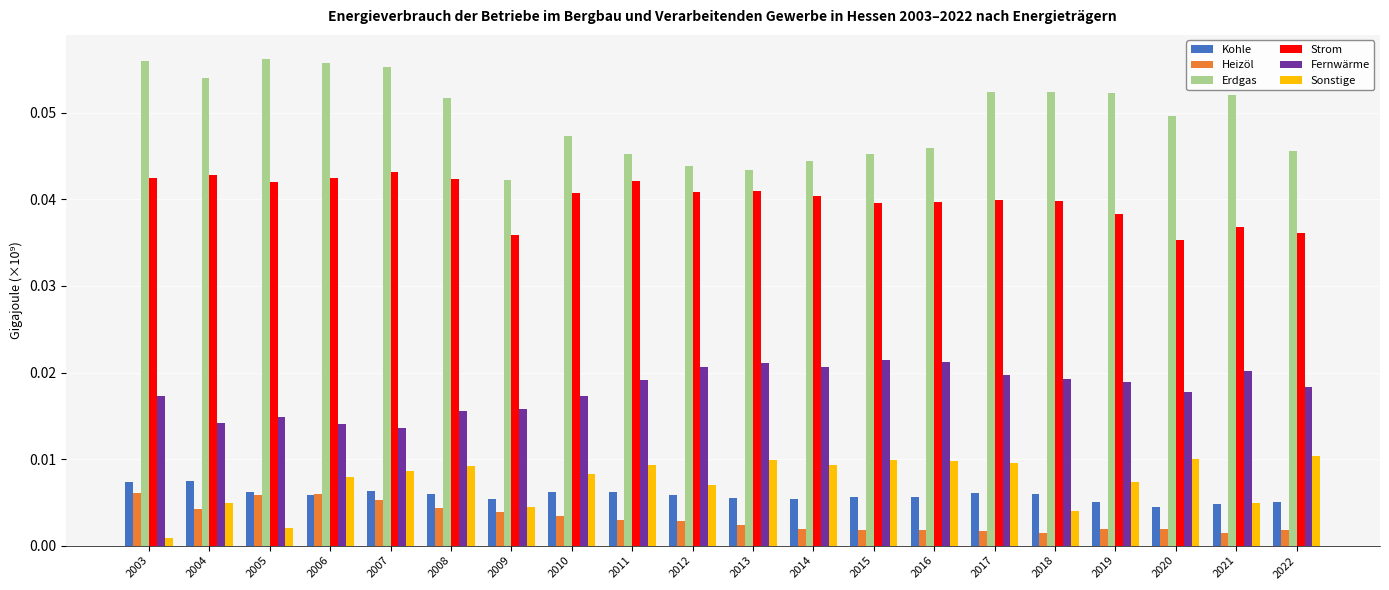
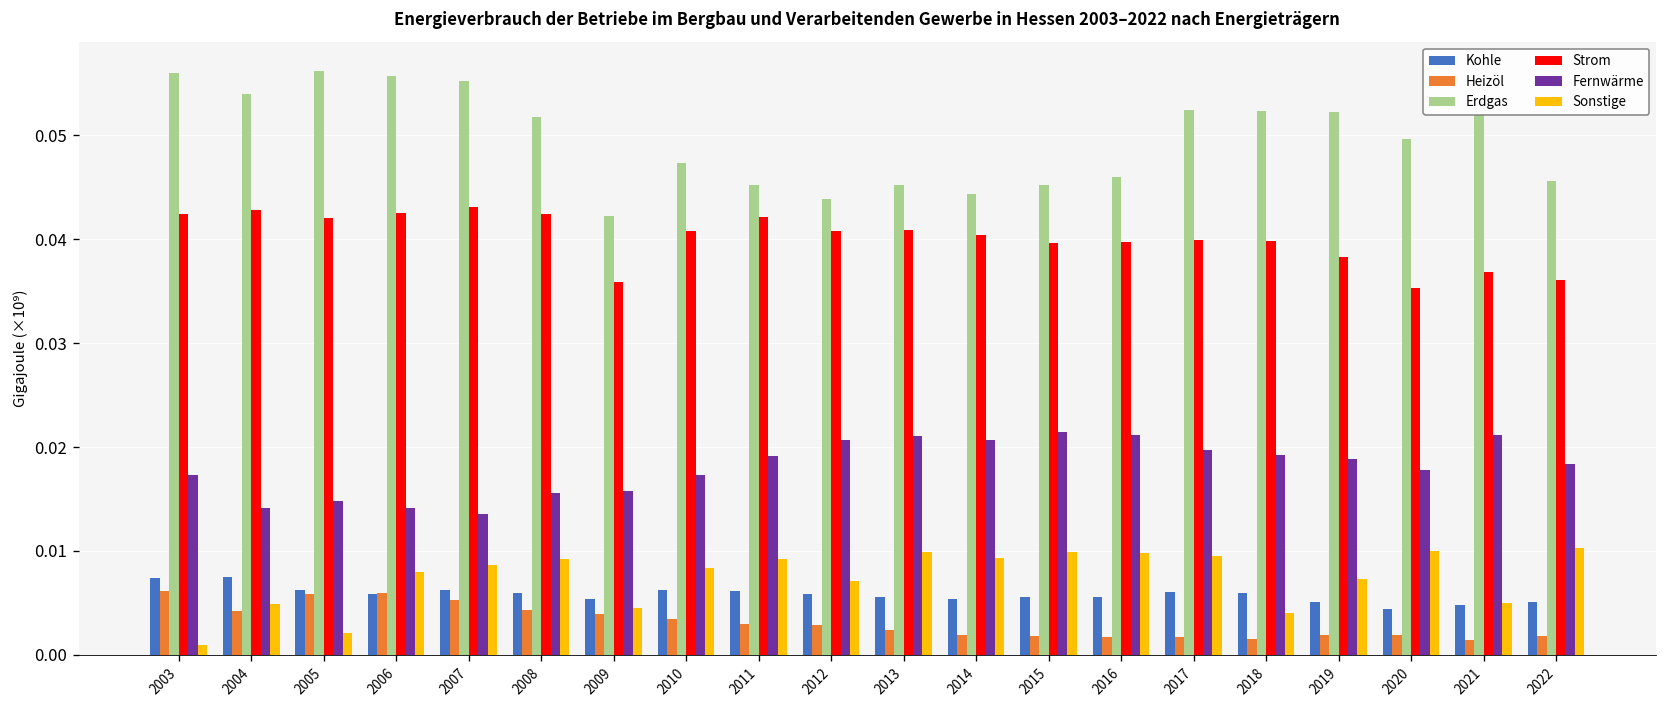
  {
    "Kohle": {
      "2003": 0.007,
      "2004": 0.007,
      "2005": 0.006,
      "2006": 0.006,
      "2007": 0.006,
      "2008": 0.006,
      "2009": 0.005,
      "2010": 0.006,
      "2011": 0.006,
      "2012": 0.006,
      "2013": 0.006,
      "2014": 0.005,
      "2015": 0.006,
      "2016": 0.006,
      "2017": 0.006,
      "2018": 0.006,
      "2019": 0.005,
      "2020": 0.004,
      "2021": 0.005,
      "2022": 0.005
    },
    "Heizöl": {
      "2003": 0.006,
      "2004": 0.004,
      "2005": 0.006,
      "2006": 0.006,
      "2007": 0.005,
      "2008": 0.004,
      "2009": 0.004,
      "2010": 0.003,
      "2011": 0.003,
      "2012": 0.003,
      "2013": 0.002,
      "2014": 0.002,
      "2015": 0.002,
      "2016": 0.002,
      "2017": 0.002,
      "2018": 0.001,
      "2019": 0.002,
      "2020": 0.002,
      "2021": 0.001,
      "2022": 0.002
    },
    "Erdgas": {
      "2003": 0.056,
      "2004": 0.054,
      "2005": 0.056,
      "2006": 0.056,
      "2007": 0.055,
      "2008": 0.052,
      "2009": 0.042,
      "2010": 0.047,
      "2011": 0.045,
      "2012": 0.044,
-     "2013": 0.043,
+     "2013": 0.045,
      "2014": 0.044,
      "2015": 0.045,
      "2016": 0.046,
      "2017": 0.052,
      "2018": 0.052,
      "2019": 0.052,
      "2020": 0.050,
      "2021": 0.052,
      "2022": 0.046
    },
    "Strom": {
      "2003": 0.042,
      "2004": 0.043,
      "2005": 0.042,
      "2006": 0.043,
      "2007": 0.043,
      "2008": 0.042,
      "2009": 0.036,
      "2010": 0.041,
      "2011": 0.042,
      "2012": 0.041,
      "2013": 0.041,
      "2014": 0.040,
      "2015": 0.040,
      "2016": 0.040,
      "2017": 0.040,
      "2018": 0.040,
      "2019": 0.038,
      "2020": 0.035,
      "2021": 0.037,
      "2022": 0.036
    },
    "Fernwärme": {
      "2003": 0.017,
      "2004": 0.014,
      "2005": 0.015,
      "2006": 0.014,
      "2007": 0.014,
      "2008": 0.016,
      "2009": 0.016,
      "2010": 0.017,
      "2011": 0.019,
      "2012": 0.021,
      "2013": 0.021,
      "2014": 0.021,
      "2015": 0.021,
      "2016": 0.021,
      "2017": 0.020,
      "2018": 0.019,
      "2019": 0.019,
      "2020": 0.018,
-     "2021": 0.020,
+     "2021": 0.021,
      "2022": 0.018
    },
    "Sonstige": {
      "2003": 0.001,
      "2004": 0.005,
      "2005": 0.002,
      "2006": 0.008,
      "2007": 0.009,
      "2008": 0.009,
      "2009": 0.004,
      "2010": 0.008,
      "2011": 0.009,
      "2012": 0.007,
      "2013": 0.010,
      "2014": 0.009,
      "2015": 0.010,
      "2016": 0.010,
      "2017": 0.009,
      "2018": 0.004,
      "2019": 0.007,
      "2020": 0.010,
      "2021": 0.005,
      "2022": 0.010
    }
  }
